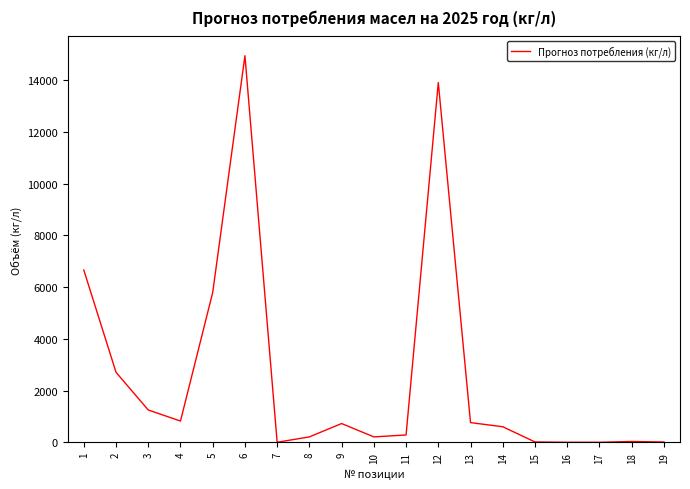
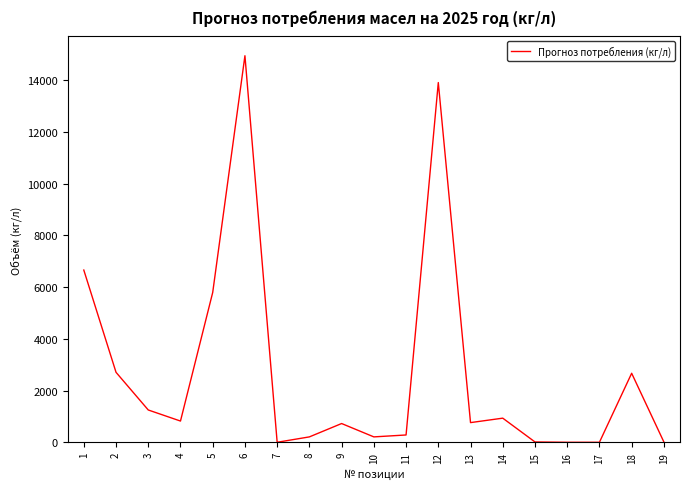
  {
    "1": 6700,
    "2": 2700,
    "3": 1200,
    "4": 800,
    "5": 5800,
    "6": 14900,
    "7": 0,
    "8": 200,
    "9": 700,
    "10": 200,
    "11": 300,
    "12": 13900,
    "13": 800,
-   "14": 600,
+   "14": 900,
    "15": 0,
    "16": 0,
    "17": 0,
-   "18": 0,
+   "18": 2700,
    "19": 0
  }
